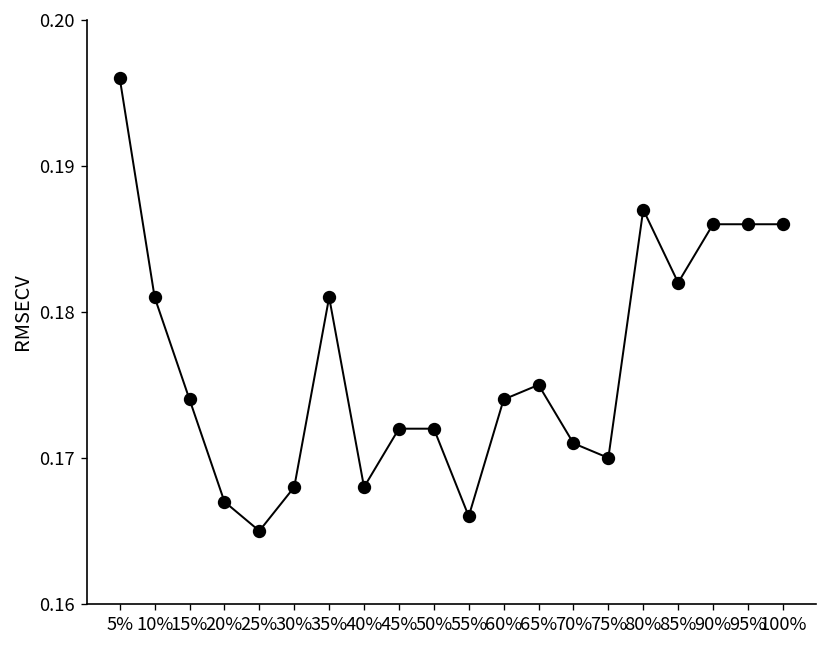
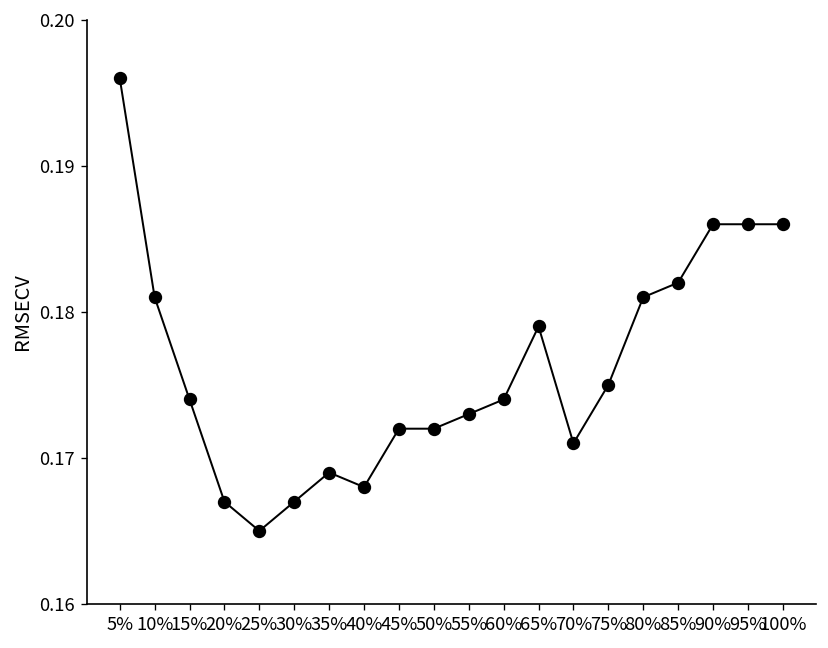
  {
    "5%": 0.196,
    "10%": 0.181,
    "15%": 0.174,
    "20%": 0.167,
    "25%": 0.165,
-   "30%": 0.168,
-   "35%": 0.181,
+   "30%": 0.167,
+   "35%": 0.169,
    "40%": 0.168,
    "45%": 0.172,
    "50%": 0.172,
-   "55%": 0.166,
+   "55%": 0.173,
    "60%": 0.174,
-   "65%": 0.175,
+   "65%": 0.179,
    "70%": 0.171,
-   "75%": 0.170,
-   "80%": 0.187,
+   "75%": 0.175,
+   "80%": 0.181,
    "85%": 0.182,
    "90%": 0.186
  }
